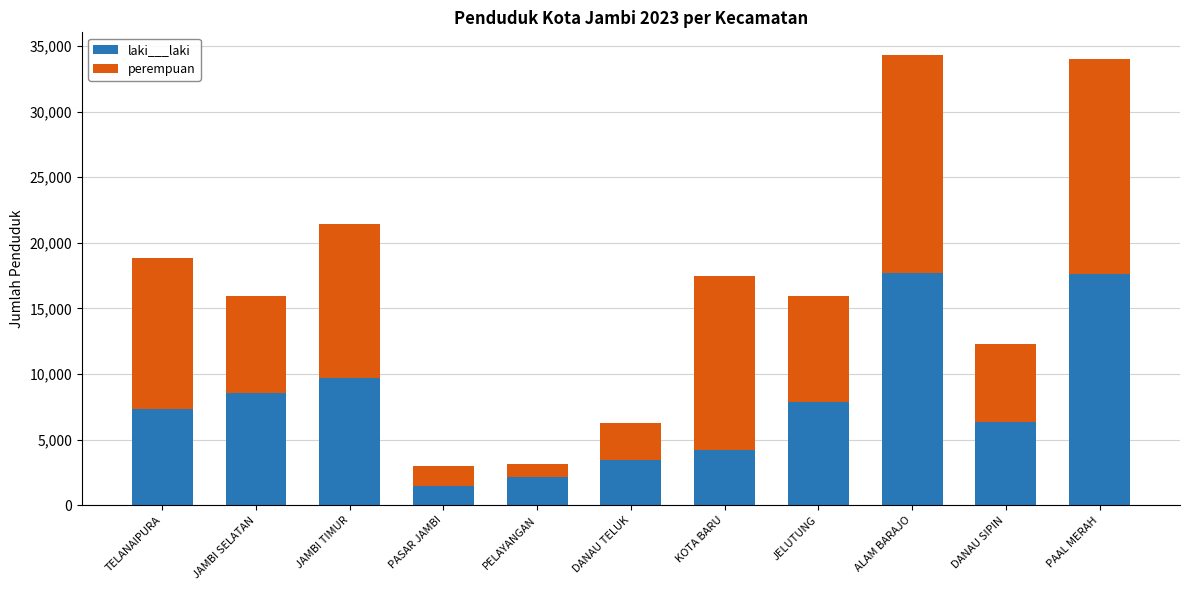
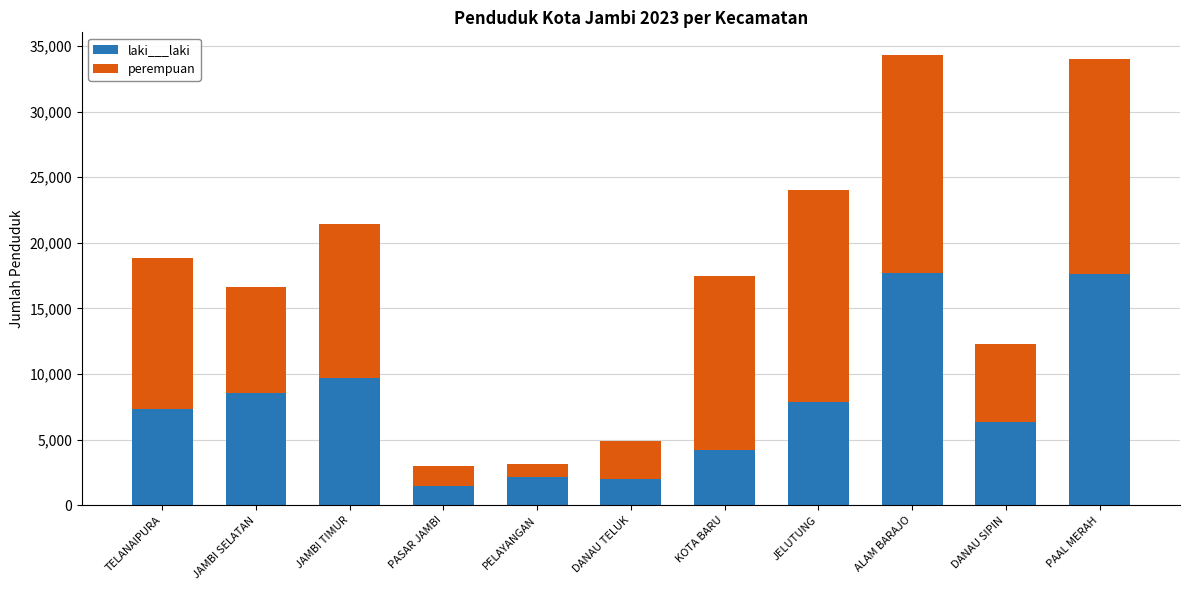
  {
    "laki___laki": {
      "TELANAIPURA": "7,400",
      "JAMBI SELATAN": "8,600",
      "JAMBI TIMUR": "9,700",
      "PASAR JAMBI": "1,500",
      "PELAYANGAN": "2,200",
-     "DANAU TELUK": "3,400",
+     "DANAU TELUK": "2,000",
      "KOTA BARU": "4,200",
      "JELUTUNG": "7,900",
      "ALAM BARAJO": "17,700",
      "DANAU SIPIN": "6,300",
      "PAAL MERAH": "17,600"
    },
    "perempuan": {
      "TELANAIPURA": "11,500",
-     "JAMBI SELATAN": "7,400",
+     "JAMBI SELATAN": "8,100",
      "JAMBI TIMUR": "11,800",
      "PASAR JAMBI": "1,500",
      "PELAYANGAN": "1,000",
      "DANAU TELUK": "2,900",
      "KOTA BARU": "13,300",
-     "JELUTUNG": "8,100",
+     "JELUTUNG": "16,100",
      "ALAM BARAJO": "16,600",
      "DANAU SIPIN": "6,000",
      "PAAL MERAH": "16,400"
    }
  }
